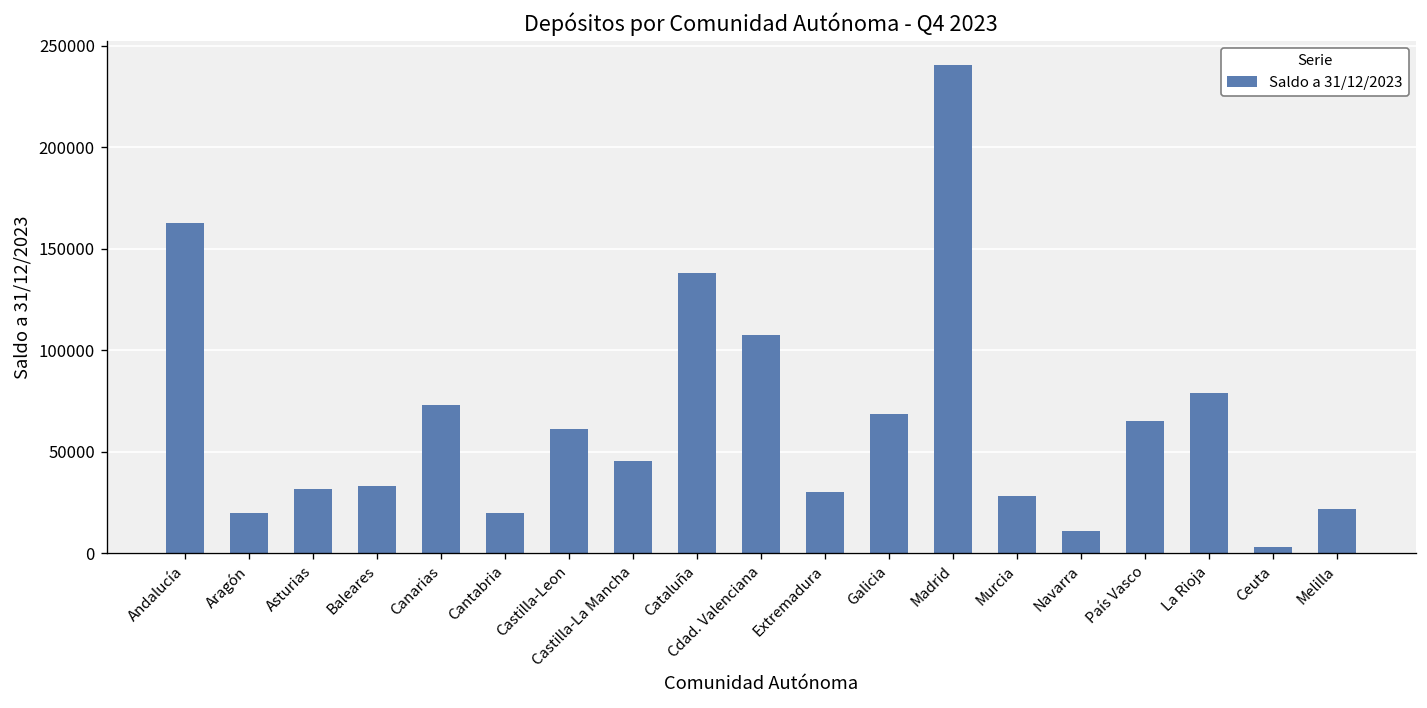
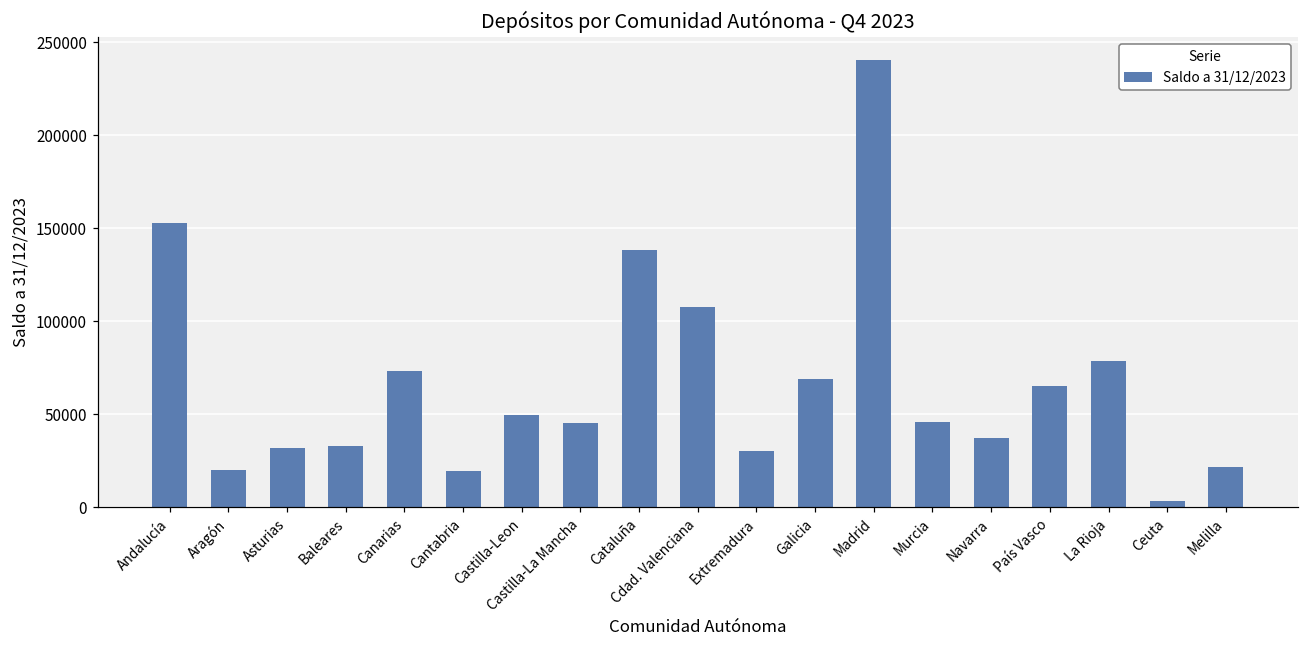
  {
-   "Andalucía": 163000,
+   "Andalucía": 153000,
    "Aragón": 20000,
    "Asturias": 32000,
    "Baleares": 33000,
    "Canarias": 73000,
    "Cantabria": 20000,
-   "Castilla-Leon": 61000,
+   "Castilla-Leon": 49000,
    "Castilla-La Mancha": 45000,
    "Cataluña": 138000,
    "Cdad. Valenciana": 107000,
    "Extremadura": 30000,
    "Galicia": 69000,
    "Madrid": 240000,
-   "Murcia": 28000,
-   "Navarra": 11000,
+   "Murcia": 46000,
+   "Navarra": 37000,
    "País Vasco": 65000,
    "La Rioja": 79000,
    "Ceuta": 3000,
    "Melilla": 22000
  }
